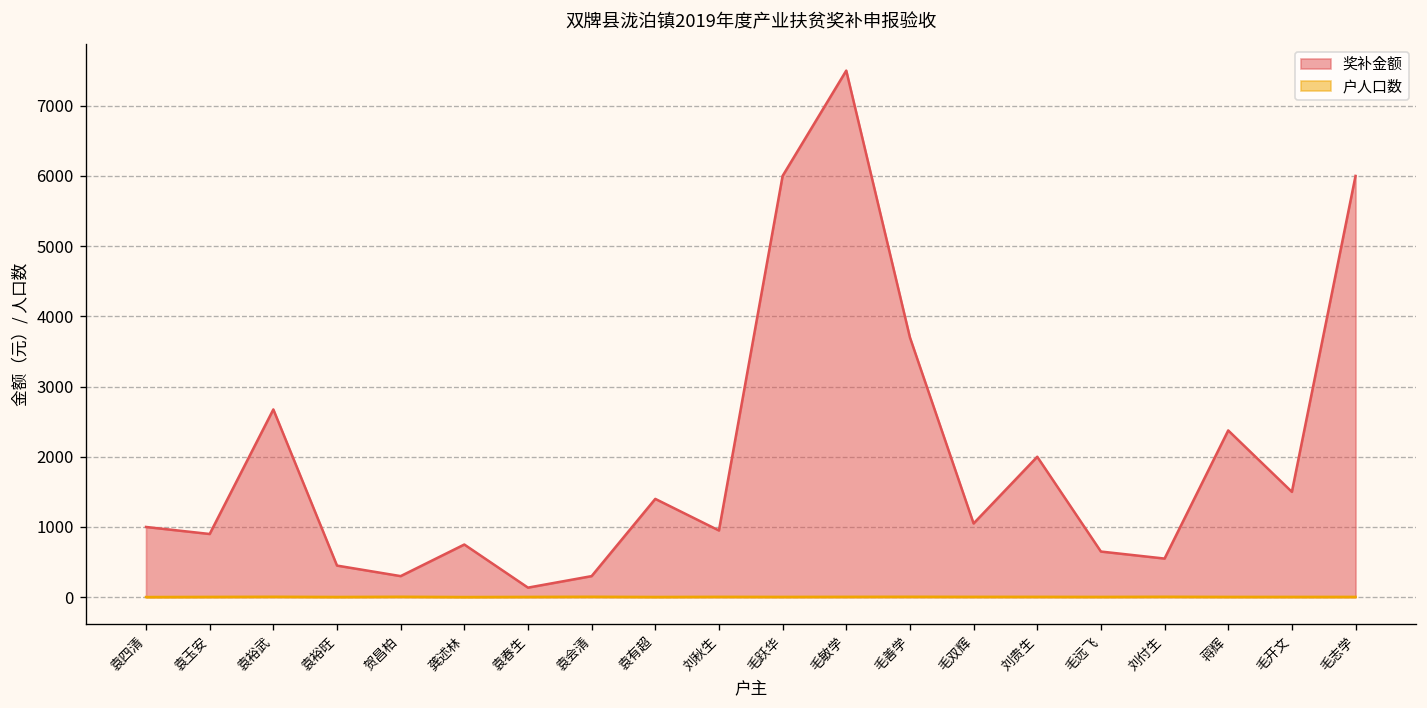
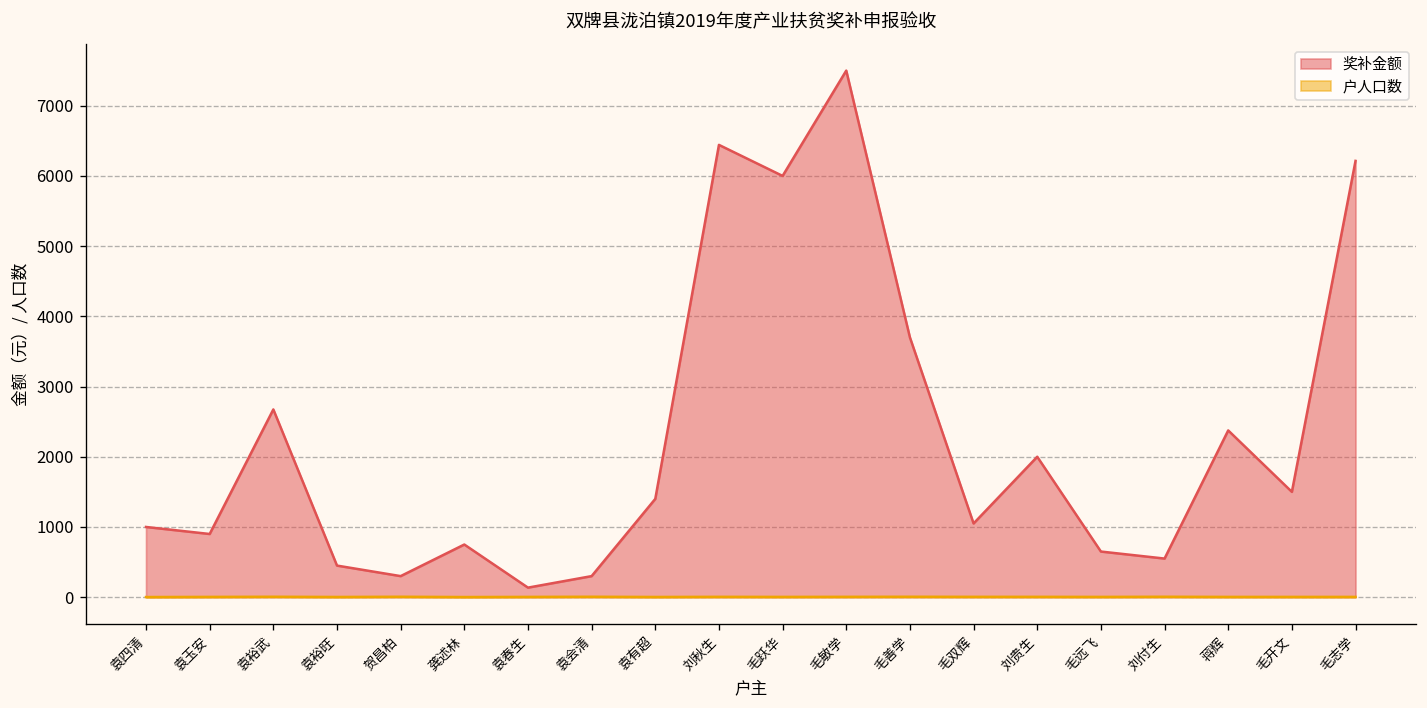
  {
    "奖补金额": {
      "袁四清": 1000,
      "袁玉安": 900,
      "袁裕武": 2700,
      "袁裕旺": 500,
      "贺昌柏": 300,
      "龚述林": 800,
      "袁春生": 100,
      "袁会清": 300,
      "袁有超": 1400,
-     "刘秋生": 1000,
+     "刘秋生": 6400,
      "毛跃华": 6000,
      "毛敏学": 7500,
      "毛善学": 3700,
      "毛双辉": 1100,
      "刘贵生": 2000,
      "毛远飞": 700,
      "刘付生": 600,
      "蒋辉": 2400,
      "毛开文": 1500,
-     "毛志学": 6000
+     "毛志学": 6200
    },
    "户人口数": {
      "袁四清": 0,
      "袁玉安": 0,
      "袁裕武": 0,
      "袁裕旺": 0,
      "贺昌柏": 0,
      "龚述林": 0,
      "袁春生": 0,
      "袁会清": 0,
      "袁有超": 0,
      "刘秋生": 0,
      "毛跃华": 0,
      "毛敏学": 0,
      "毛善学": 0,
      "毛双辉": 0,
      "刘贵生": 0,
      "毛远飞": 0,
      "刘付生": 0,
      "蒋辉": 0,
      "毛开文": 0,
      "毛志学": 0
    }
  }
